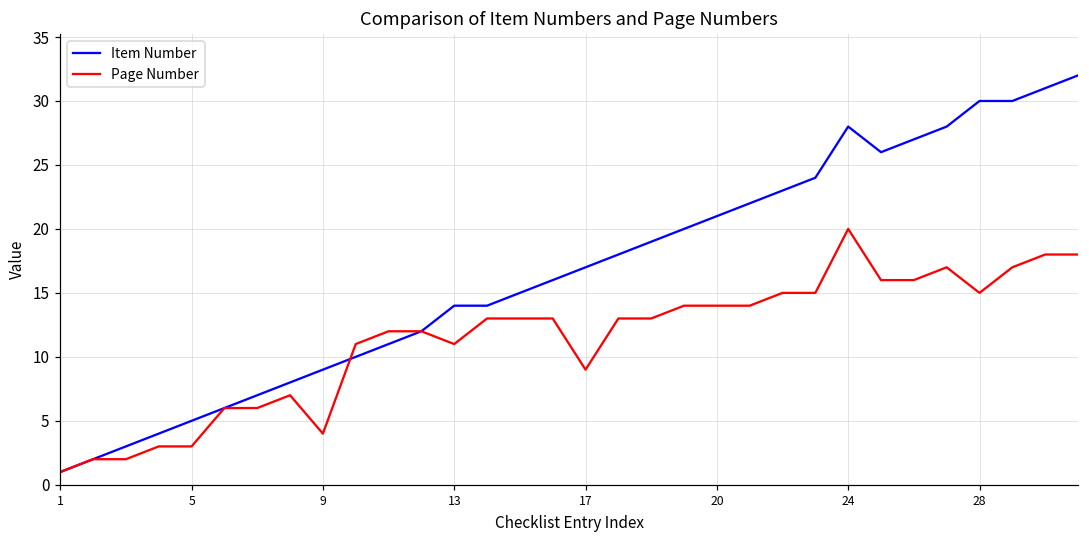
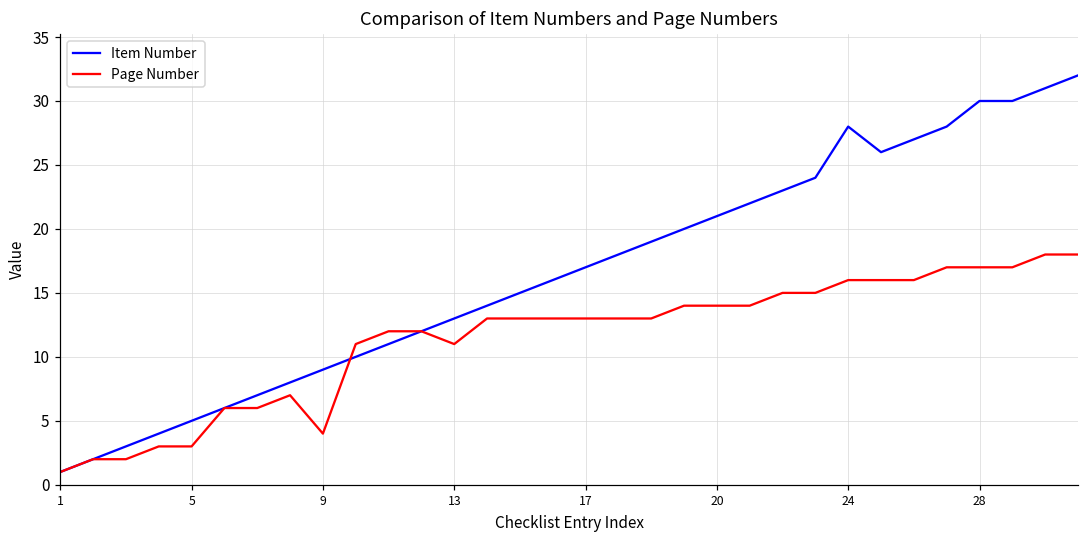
  {
    "Item Number": {
      "5": 5,
      "9": 9,
-     "13": 14,
+     "13": 13,
      "17": 17,
      "24": 28,
      "28": 30
    },
    "Page Number": {
      "5": 3,
      "9": 4,
      "13": 11,
-     "17": 9,
-     "24": 20,
-     "28": 15
+     "17": 13,
+     "24": 16,
+     "28": 17
    }
  }
